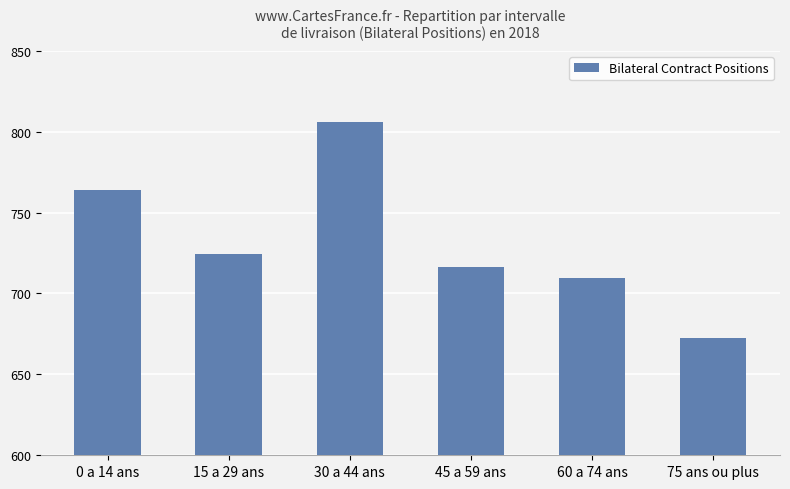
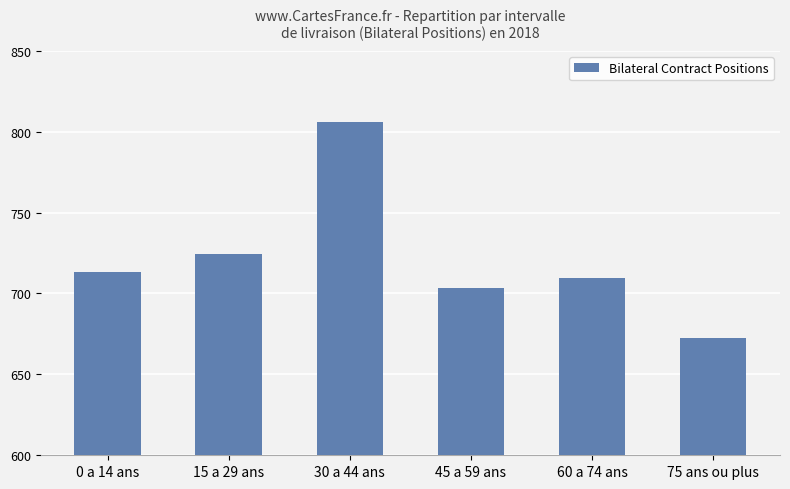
  {
-   "0 a 14 ans": 764,
+   "0 a 14 ans": 713,
    "15 a 29 ans": 724,
    "30 a 44 ans": 806,
-   "45 a 59 ans": 717,
+   "45 a 59 ans": 704,
    "60 a 74 ans": 710,
    "75 ans ou plus": 673
  }
